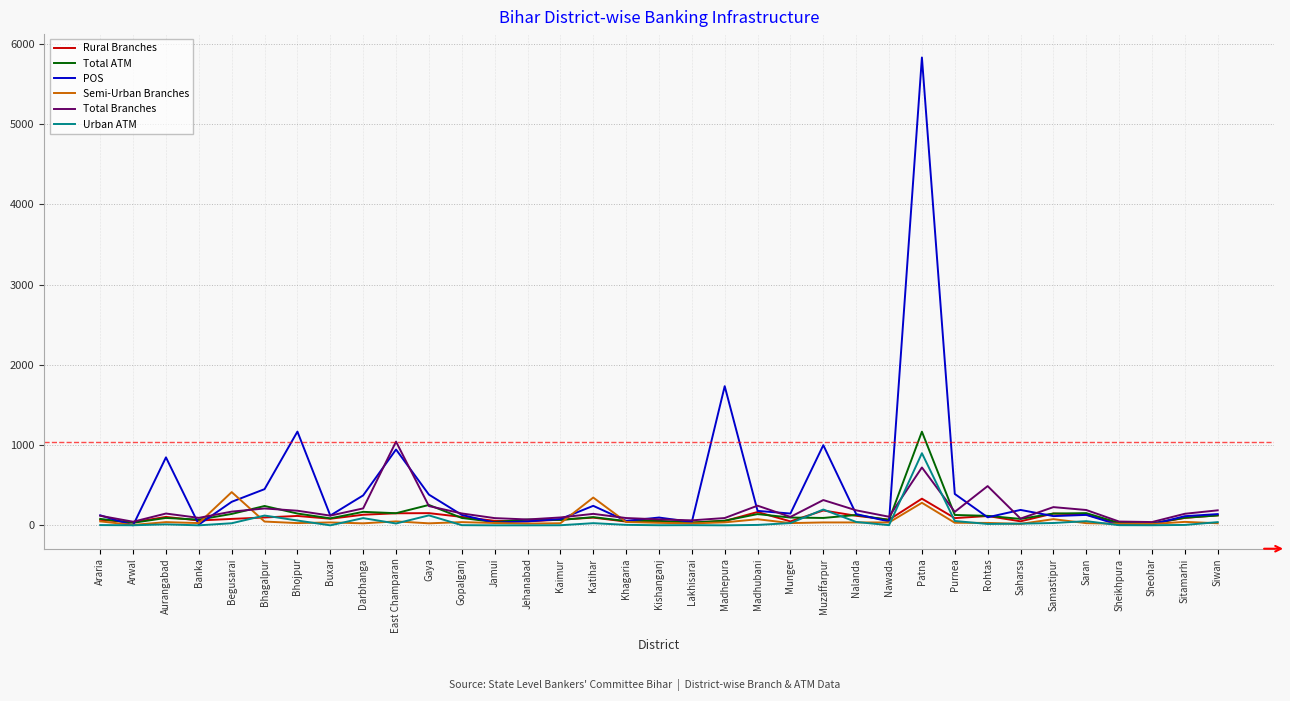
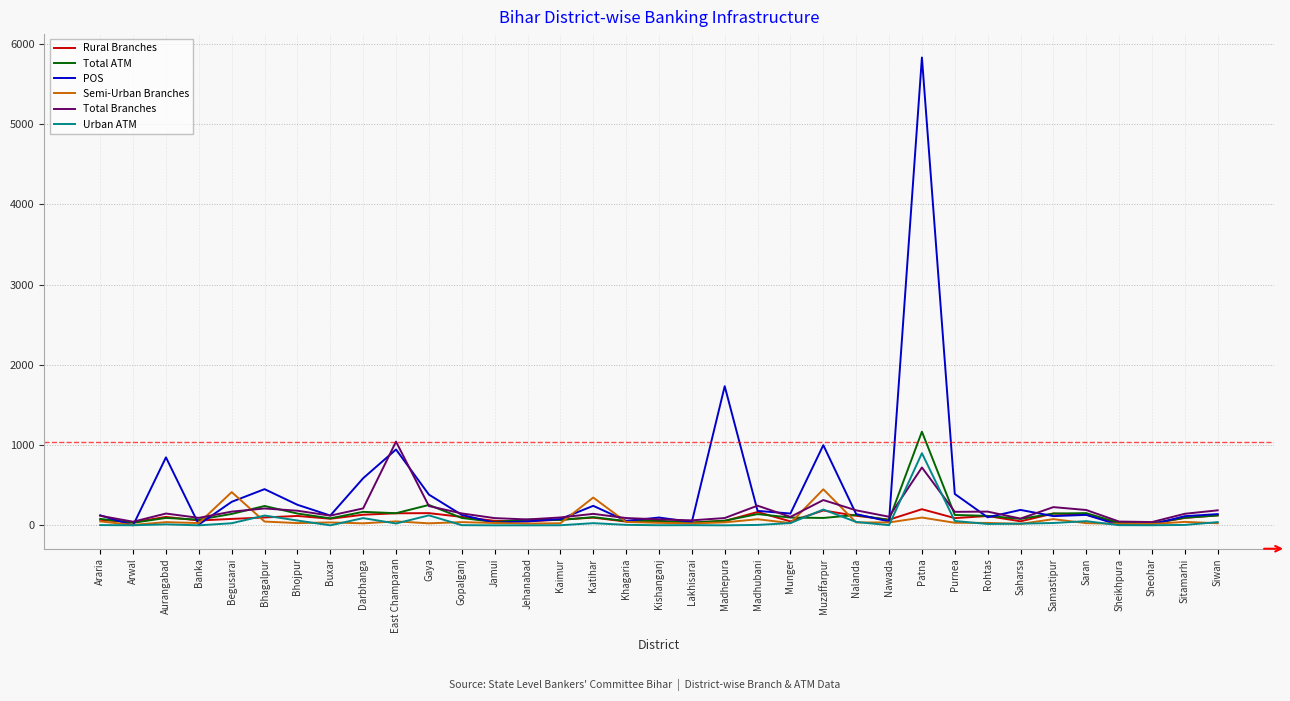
  {
    "Rural Branches": {
      "Begusarai": 100,
      "Darbhanga": 100,
-     "Patna": 300,
+     "Patna": 200,
      "Purnea": 100
    },
    "Total ATM": {
      "Darbhanga": 200,
      "Muzaffarpur": 100,
      "Patna": 1200,
      "Purnea": 100
    },
    "POS": {
      "Aurangabad": 800,
      "Begusarai": 300,
      "Bhagalpur": 500,
-     "Bhojpur": 1200,
-     "Darbhanga": 400,
+     "Bhojpur": 300,
+     "Darbhanga": 600,
      "East Champaran": 900,
      "Gaya": 400,
      "Katihar": 200,
      "Madhepura": 1700,
      "Munger": 100,
      "Muzaffarpur": 1000,
      "Patna": 5800,
      "Purnea": 400,
      "Saharsa": 200,
      "Samastipur": 100
    },
    "Semi-Urban Branches": {
      "Begusarai": 400,
      "Bhagalpur": 0,
      "Bhojpur": 0,
      "Buxar": 0,
      "Darbhanga": 0,
      "Gaya": 0,
      "Gopalganj": 0,
      "Katihar": 300,
      "Madhubani": 100,
-     "Muzaffarpur": 0,
-     "Patna": 300,
+     "Muzaffarpur": 400,
+     "Patna": 100,
      "Samastipur": 100,
      "Sitamarhi": 0
    },
    "Total Branches": {
      "Aurangabad": 100,
      "Bhojpur": 200,
      "Darbhanga": 200,
      "East Champaran": 1000,
      "Jamui": 100,
      "Katihar": 100,
      "Khagaria": 100,
      "Madhepura": 100,
      "Madhubani": 200,
      "Muzaffarpur": 300,
      "Nalanda": 200,
      "Nawada": 100,
      "Patna": 700,
      "Purnea": 200,
-     "Rohtas": 500,
+     "Rohtas": 200,
      "Samastipur": 200,
      "Saran": 200,
      "Siwan": 200
    },
    "Urban ATM": {
      "Araria": 0,
      "Begusarai": 0,
      "Bhojpur": 100,
      "Buxar": 0,
      "Darbhanga": 100,
      "Gopalganj": 0,
      "Katihar": 0,
      "Khagaria": 0,
      "Madhepura": 0,
      "Madhubani": 0,
      "Nawada": 0,
      "Patna": 900,
      "Samastipur": 0,
      "Sitamarhi": 0
    }
  }
